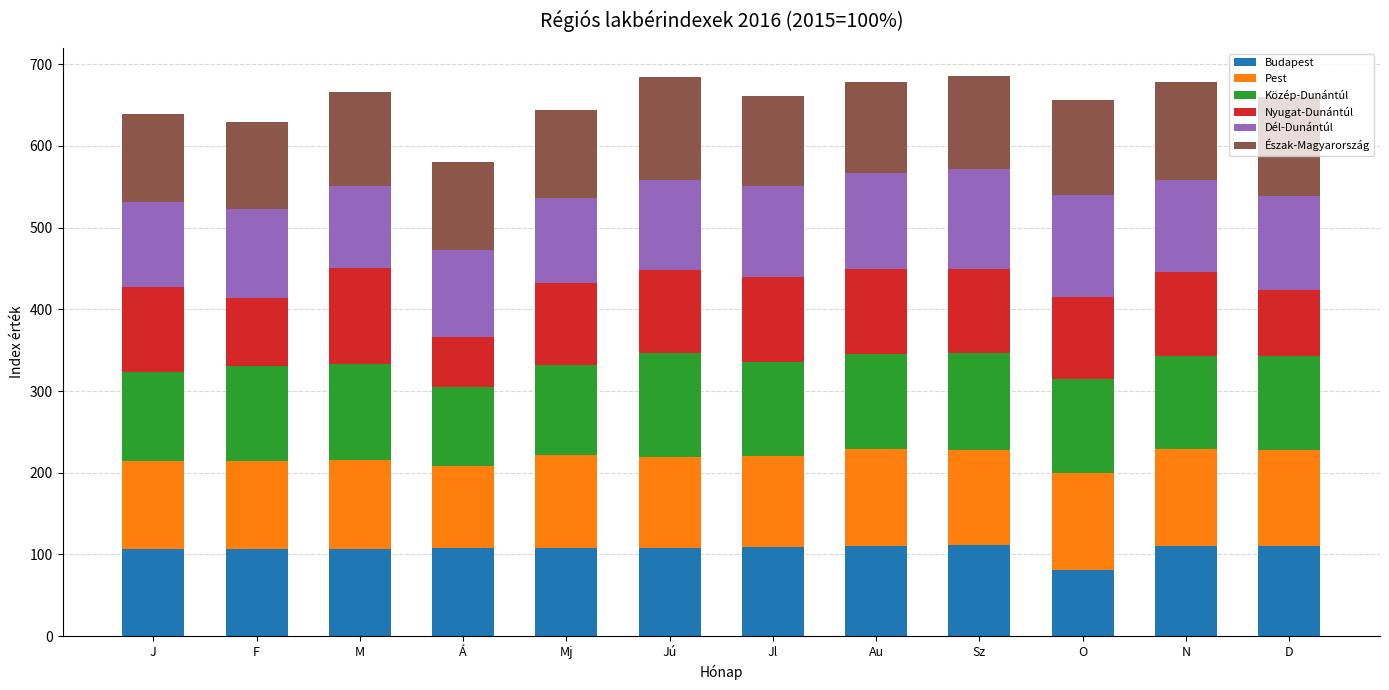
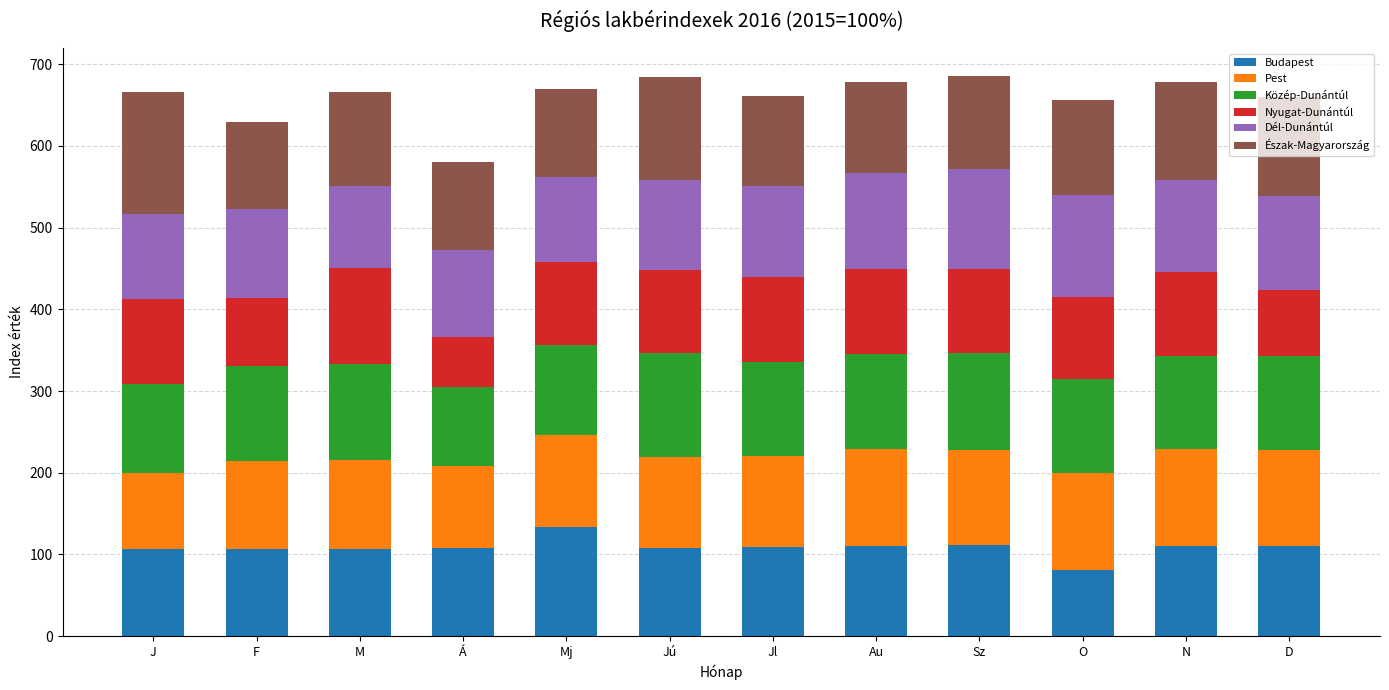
  {
    "Budapest": {
      "J": 110,
      "F": 110,
      "M": 110,
      "Á": 110,
-     "Mj": 110,
+     "Mj": 130,
      "Jú": 110,
      "Jl": 110,
      "Au": 110,
      "Sz": 110,
      "O": 80,
      "N": 110,
      "D": 110
    },
    "Pest": {
-     "J": 110,
+     "J": 90,
      "F": 110,
      "M": 110,
      "Á": 100,
      "Mj": 110,
      "Jú": 110,
      "Jl": 110,
      "Au": 120,
      "Sz": 120,
      "O": 120,
      "N": 120,
      "D": 120
    },
    "Közép-Dunántúl": {
      "J": 110,
      "F": 120,
      "M": 120,
      "Á": 100,
      "Mj": 110,
      "Jú": 130,
      "Jl": 110,
      "Au": 120,
      "Sz": 120,
      "O": 120,
      "N": 110,
      "D": 120
    },
    "Nyugat-Dunántúl": {
      "J": 100,
      "F": 80,
      "M": 120,
      "Á": 60,
      "Mj": 100,
      "Jú": 100,
      "Jl": 100,
      "Au": 100,
      "Sz": 100,
      "O": 100,
      "N": 100,
      "D": 80
    },
    "Dél-Dunántúl": {
      "J": 100,
      "F": 110,
      "M": 100,
      "Á": 110,
      "Mj": 100,
      "Jú": 110,
      "Jl": 110,
      "Au": 120,
      "Sz": 120,
      "O": 120,
      "N": 110,
      "D": 120
    },
    "Észak-Magyarország": {
-     "J": 110,
+     "J": 150,
      "F": 110,
      "M": 120,
      "Á": 110,
      "Mj": 110,
      "Jú": 130,
      "Jl": 110,
      "Au": 110,
      "Sz": 110,
      "O": 120,
      "N": 120
    }
  }
